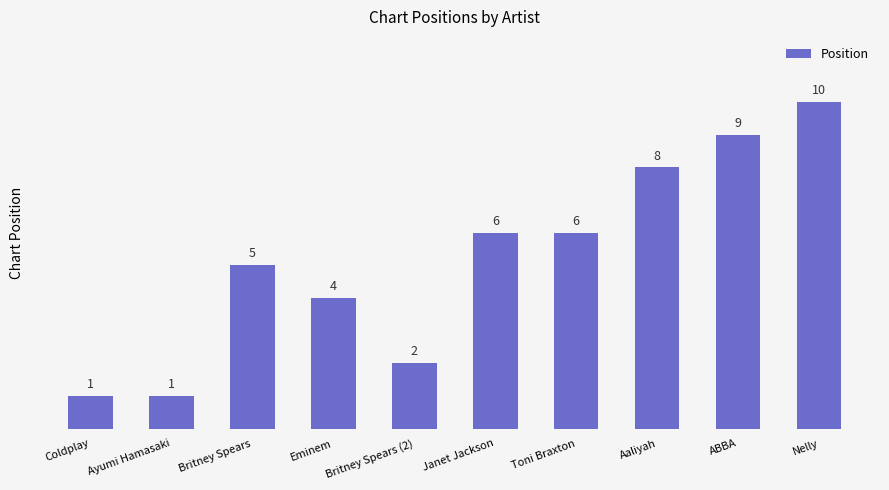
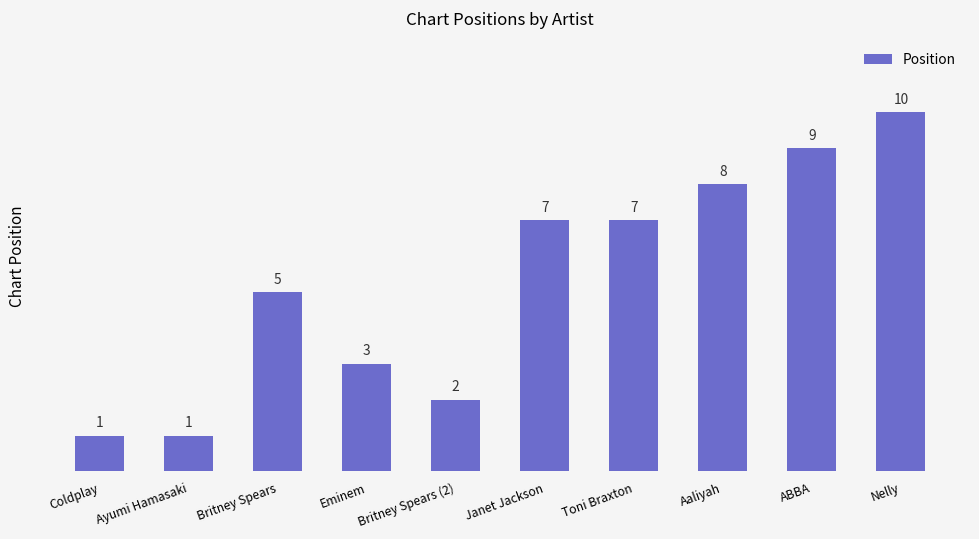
  {
    "Coldplay": 1,
    "Ayumi Hamasaki": 1,
    "Britney Spears": 5,
-   "Eminem": 4,
+   "Eminem": 3,
    "Britney Spears (2)": 2,
-   "Janet Jackson": 6,
-   "Toni Braxton": 6,
+   "Janet Jackson": 7,
+   "Toni Braxton": 7,
    "Aaliyah": 8,
    "ABBA": 9,
    "Nelly": 10
  }
